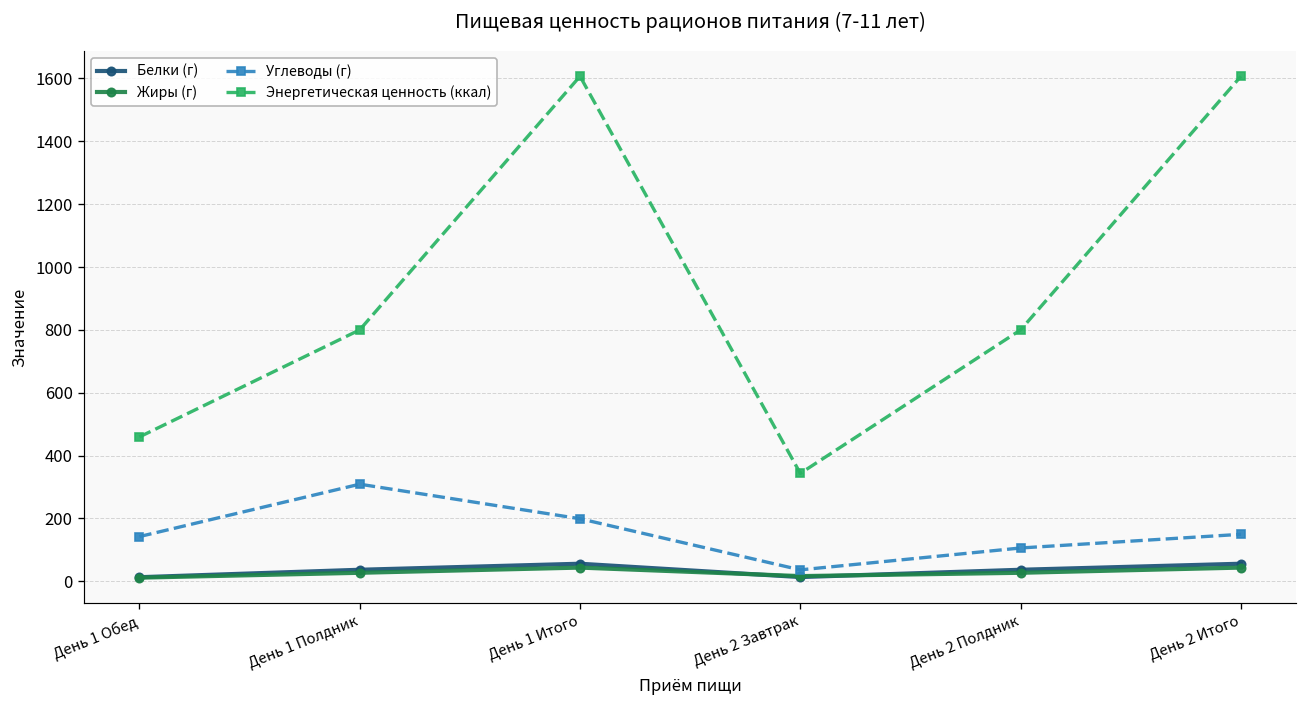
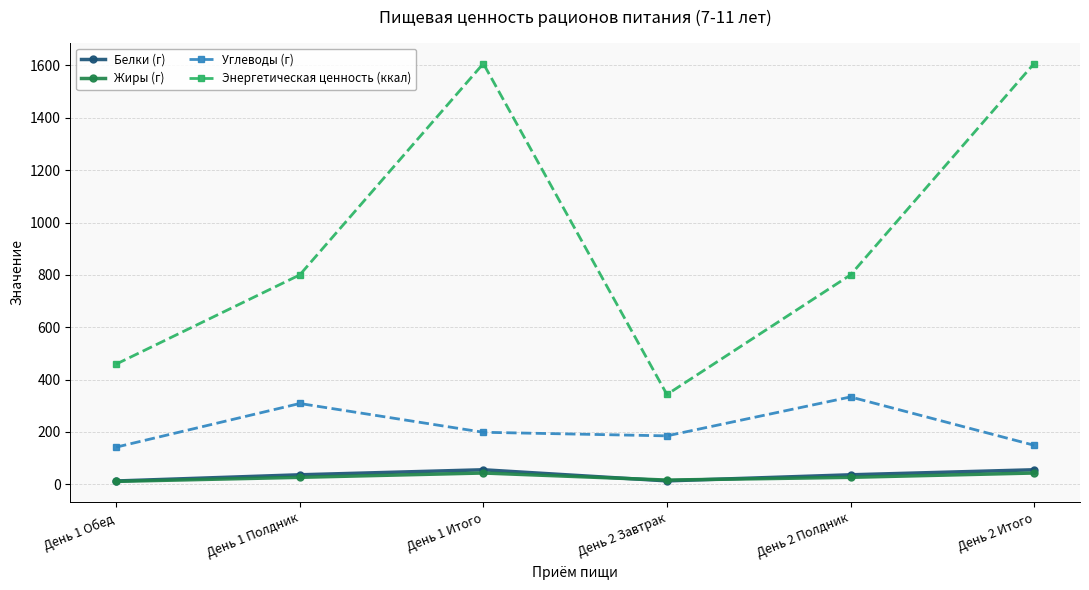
  {
    "Белки (г)": {
      "День 1 Итого": 60,
      "День 2 Итого": 60
    },
    "Углеводы (г)": {
      "День 1 Обед": 140,
      "День 1 Полдник": 310,
      "День 1 Итого": 200,
-     "День 2 Завтрак": 40,
-     "День 2 Полдник": 110,
+     "День 2 Завтрак": 190,
+     "День 2 Полдник": 330,
      "День 2 Итого": 150
    }
  }
